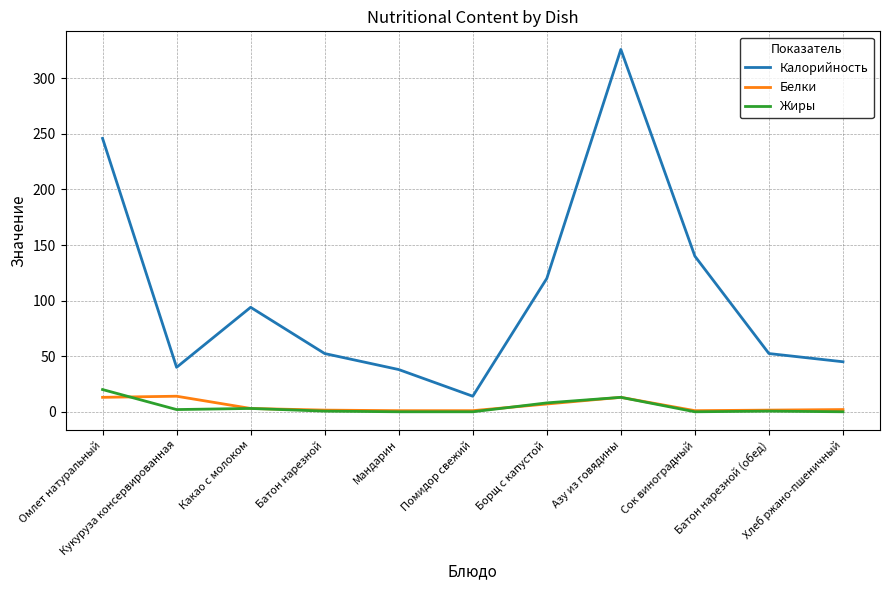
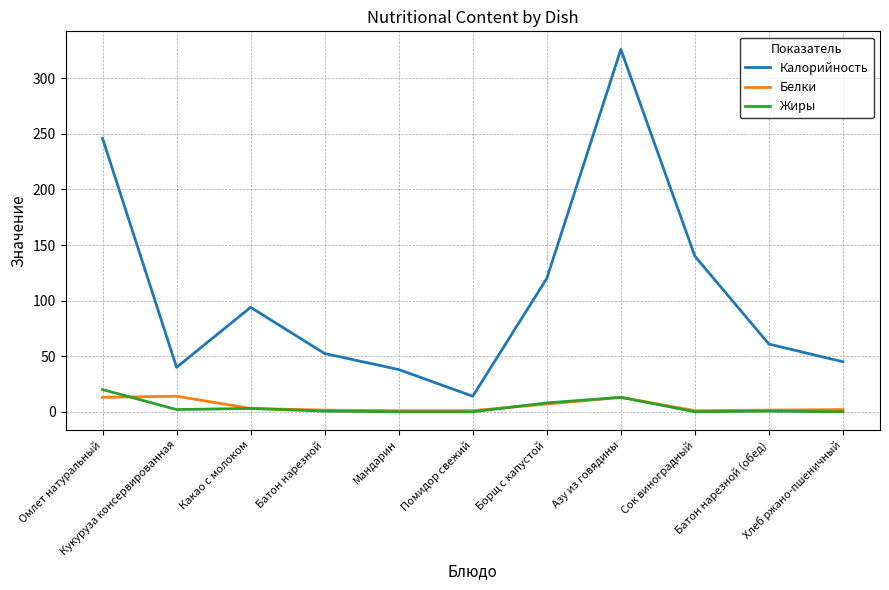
  {
    "Калорийность": {
      "Омлет натуральный": 246,
      "Кукуруза консервированная": 40,
      "Какао с молоком": 94,
      "Батон нарезной": 52,
      "Мандарин": 38,
      "Помидор свежий": 14,
      "Борщ с капустой": 120,
      "Азу из говядины": 326,
      "Сок виноградный": 140,
-     "Батон нарезной (обед)": 52,
+     "Батон нарезной (обед)": 61,
      "Хлеб ржано-пшеничный": 45
    },
    "Белки": {
      "Омлет натуральный": 13,
      "Кукуруза консервированная": 14
    },
    "Жиры": {
      "Омлет натуральный": 20,
      "Кукуруза консервированная": 2
    }
  }
